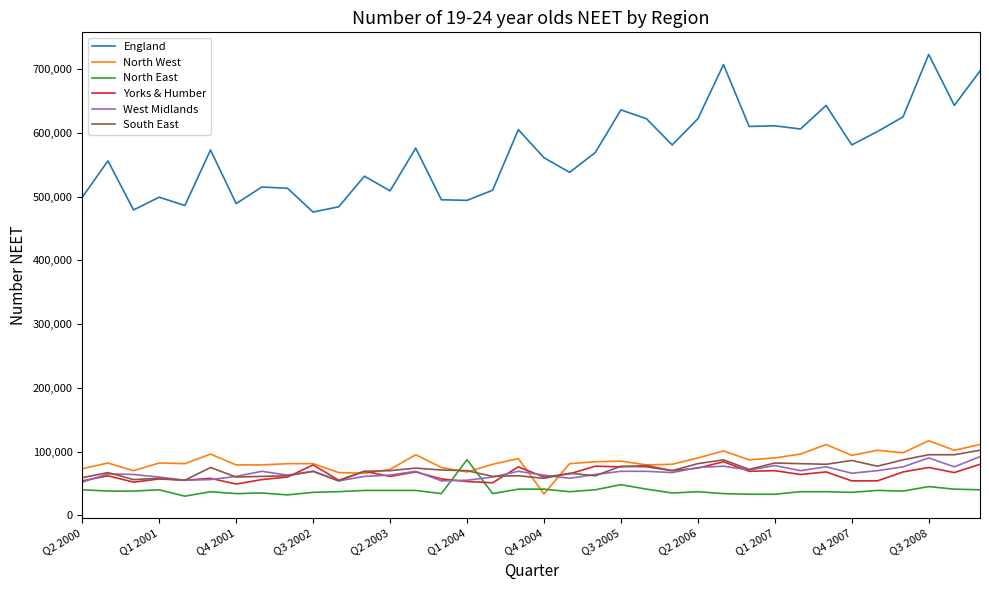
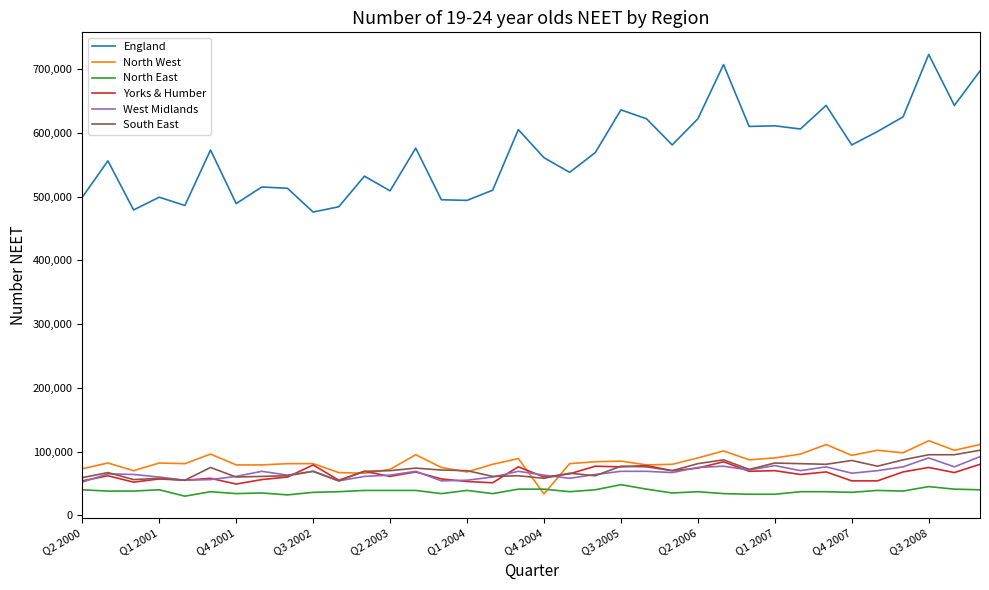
  {
    "England": {
      "Q2 2000": "500,000",
      "Q1 2001": "500,000",
      "Q4 2001": "490,000",
      "Q3 2002": "480,000",
      "Q2 2003": "510,000",
      "Q1 2004": "490,000",
      "Q4 2004": "560,000",
      "Q3 2005": "640,000",
      "Q2 2006": "620,000",
      "Q1 2007": "610,000",
      "Q4 2007": "580,000",
      "Q3 2008": "720,000"
    },
    "North West": {
      "Q2 2000": "70,000",
      "Q1 2001": "80,000",
      "Q4 2001": "80,000",
      "Q4 2004": "30,000",
      "Q3 2005": "90,000",
      "Q2 2006": "90,000",
      "Q1 2007": "90,000",
      "Q4 2007": "90,000",
      "Q3 2008": "120,000"
    },
    "North East": {
      "Q2 2000": "40,000",
      "Q1 2001": "40,000",
      "Q4 2001": "30,000",
      "Q3 2002": "40,000",
      "Q2 2003": "40,000",
-     "Q1 2004": "90,000",
+     "Q1 2004": "40,000",
      "Q4 2004": "40,000",
      "Q3 2005": "50,000",
      "Q2 2006": "40,000",
      "Q1 2007": "30,000",
      "Q4 2007": "40,000",
      "Q3 2008": "50,000"
    },
    "Yorks & Humber": {
      "Q4 2001": "50,000",
      "Q1 2007": "70,000",
      "Q4 2007": "50,000",
      "Q3 2008": "80,000"
    },
    "West Midlands": {
      "Q3 2005": "70,000",
      "Q1 2007": "80,000",
      "Q4 2007": "70,000",
      "Q3 2008": "90,000"
    },
    "South East": {
      "Q2 2000": "60,000",
      "Q2 2006": "80,000",
      "Q1 2007": "80,000",
      "Q4 2007": "90,000",
      "Q3 2008": "100,000"
    }
  }
